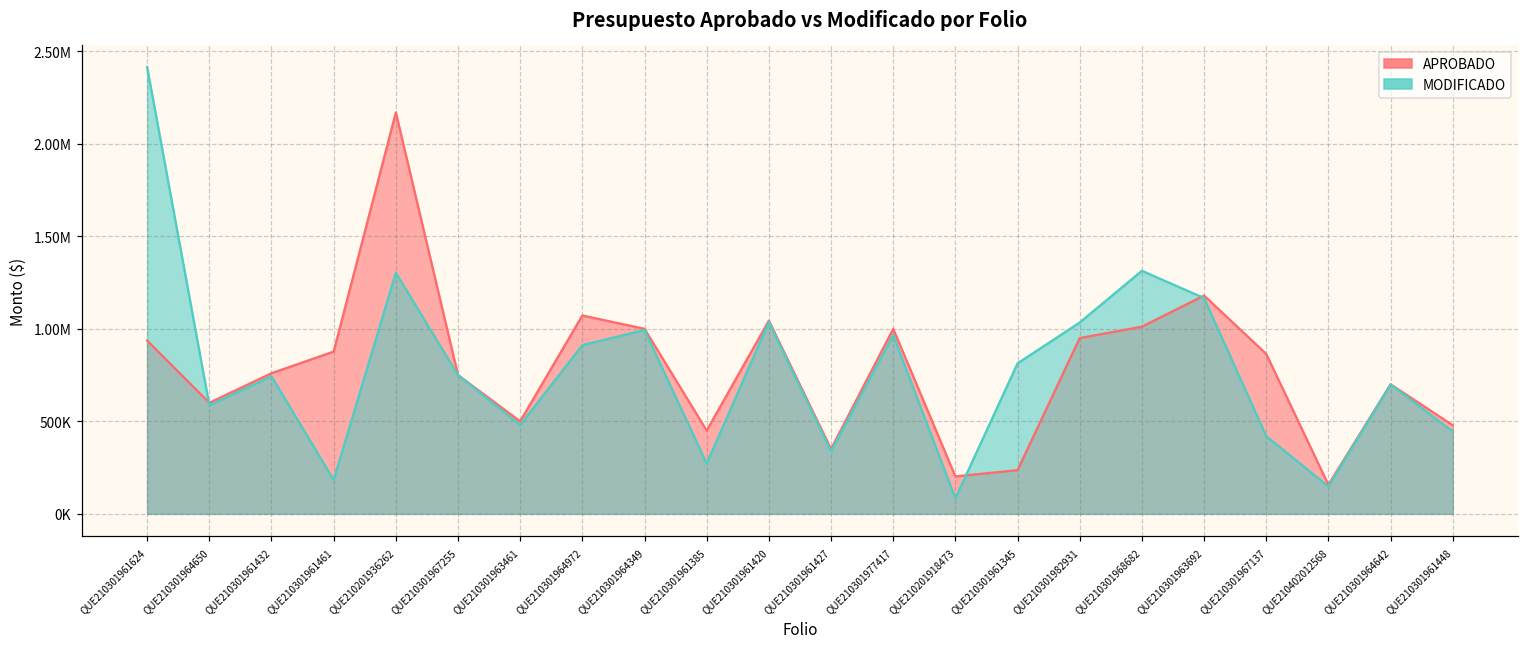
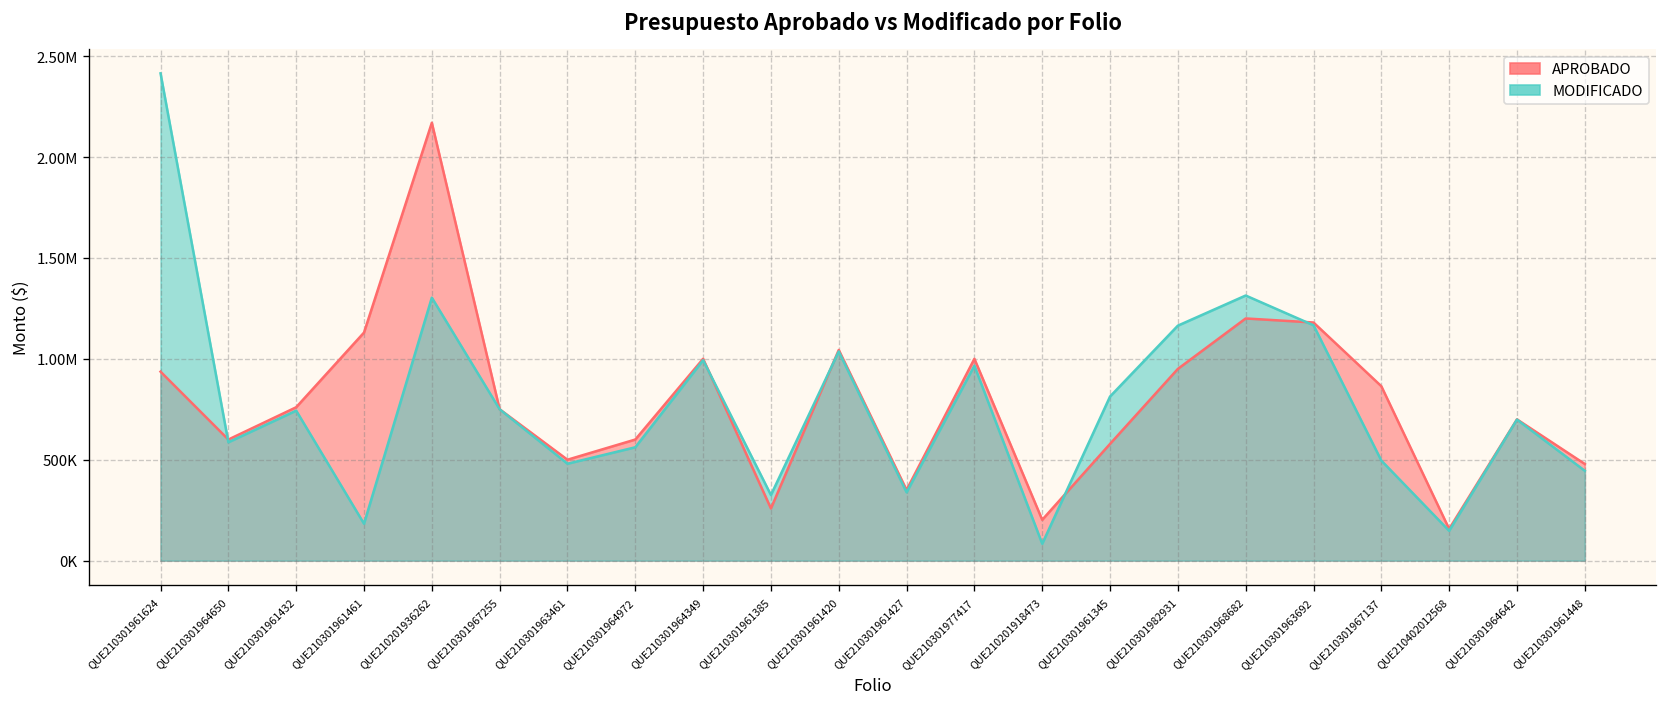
  {
    "APROBADO": {
      "QUE210301961624": 940000,
      "QUE210301961432": 760000,
-     "QUE210301961461": 880000,
+     "QUE210301961461": 1130000,
      "QUE210201936262": 2170000,
      "QUE210301963461": 500000,
-     "QUE210301964972": 1070000,
-     "QUE210301961385": 450000,
+     "QUE210301964972": 600000,
+     "QUE210301961385": 260000,
      "QUE210301977417": 1000000,
      "QUE210201918473": 200000,
-     "QUE210301961345": 240000,
+     "QUE210301961345": 580000,
      "QUE210301982931": 950000,
-     "QUE210301968682": 1010000,
+     "QUE210301968682": 1200000,
      "QUE210301967137": 860000,
      "QUE210301961448": 480000
    },
    "MODIFICADO": {
      "QUE210301961624": 2410000,
      "QUE210301961432": 740000,
      "QUE210301961461": 180000,
      "QUE210201936262": 1300000,
      "QUE210301963461": 480000,
-     "QUE210301964972": 910000,
-     "QUE210301961385": 270000,
+     "QUE210301964972": 560000,
+     "QUE210301961385": 320000,
      "QUE210301977417": 970000,
      "QUE210201918473": 80000,
      "QUE210301961345": 810000,
-     "QUE210301982931": 1030000,
+     "QUE210301982931": 1160000,
      "QUE210301968682": 1310000,
-     "QUE210301967137": 420000,
+     "QUE210301967137": 500000,
      "QUE210301961448": 450000
    }
  }
